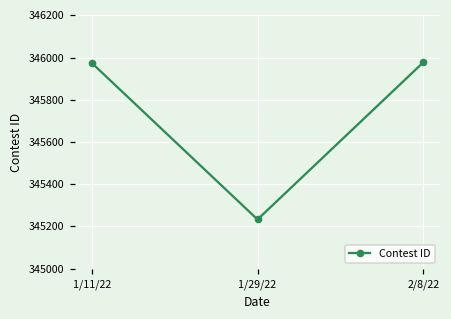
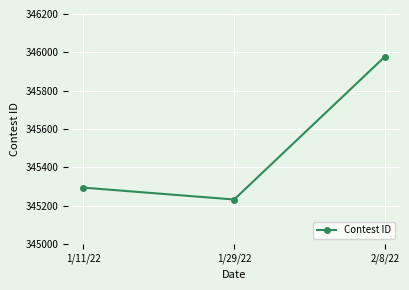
  {
-   "1/11/22": 345980,
+   "1/11/22": 345300,
    "1/29/22": 345230,
    "2/8/22": 345980
  }
